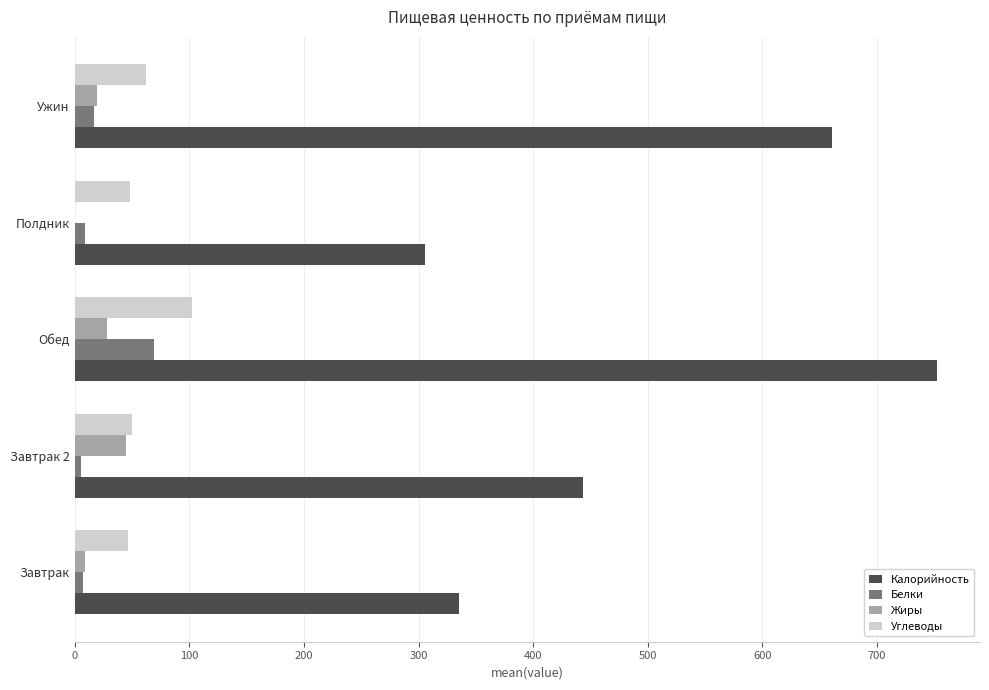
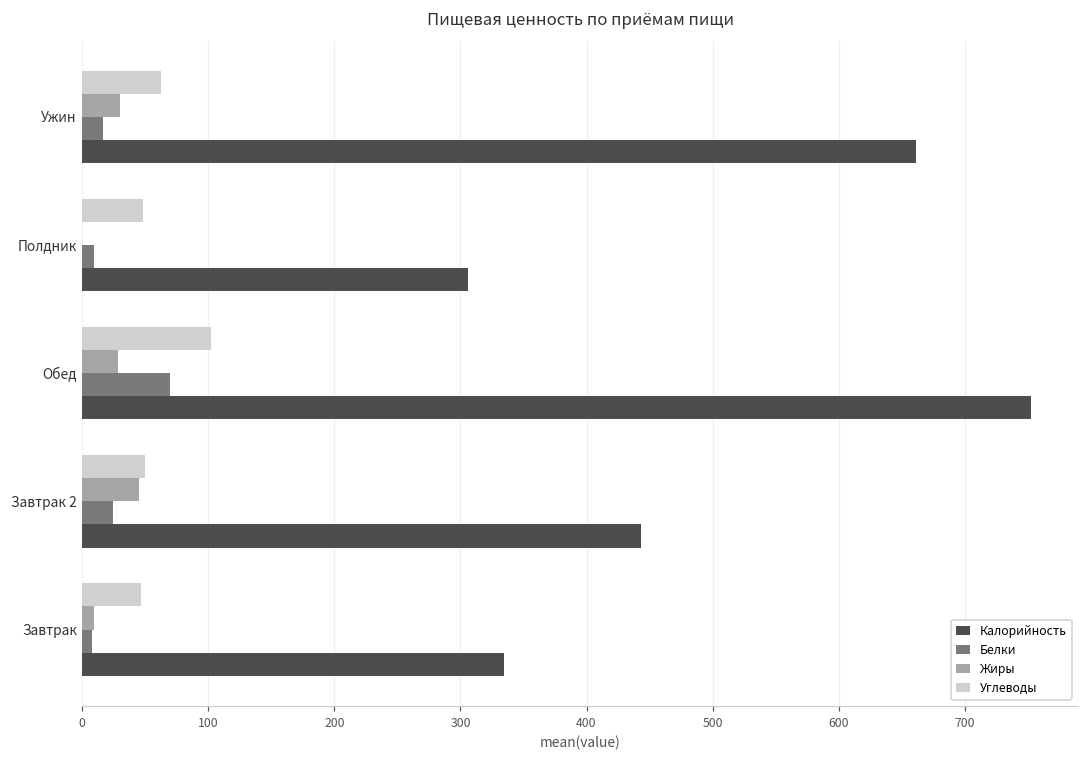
  {
    "Калорийность": {
      "Ужин": 661,
      "Полдник": 306,
      "Обед": 752,
      "Завтрак 2": 443,
      "Завтрак": 335
    },
    "Белки": {
      "Ужин": 17,
      "Полдник": 9,
      "Обед": 69,
-     "Завтрак 2": 5,
+     "Завтрак 2": 24,
      "Завтрак": 7
    },
    "Жиры": {
-     "Ужин": 20,
+     "Ужин": 30,
      "Полдник": 0,
      "Обед": 29,
      "Завтрак 2": 45,
      "Завтрак": 9
    },
    "Углеводы": {
      "Ужин": 63,
      "Полдник": 48,
      "Обед": 102,
      "Завтрак 2": 50,
      "Завтрак": 47
    }
  }
